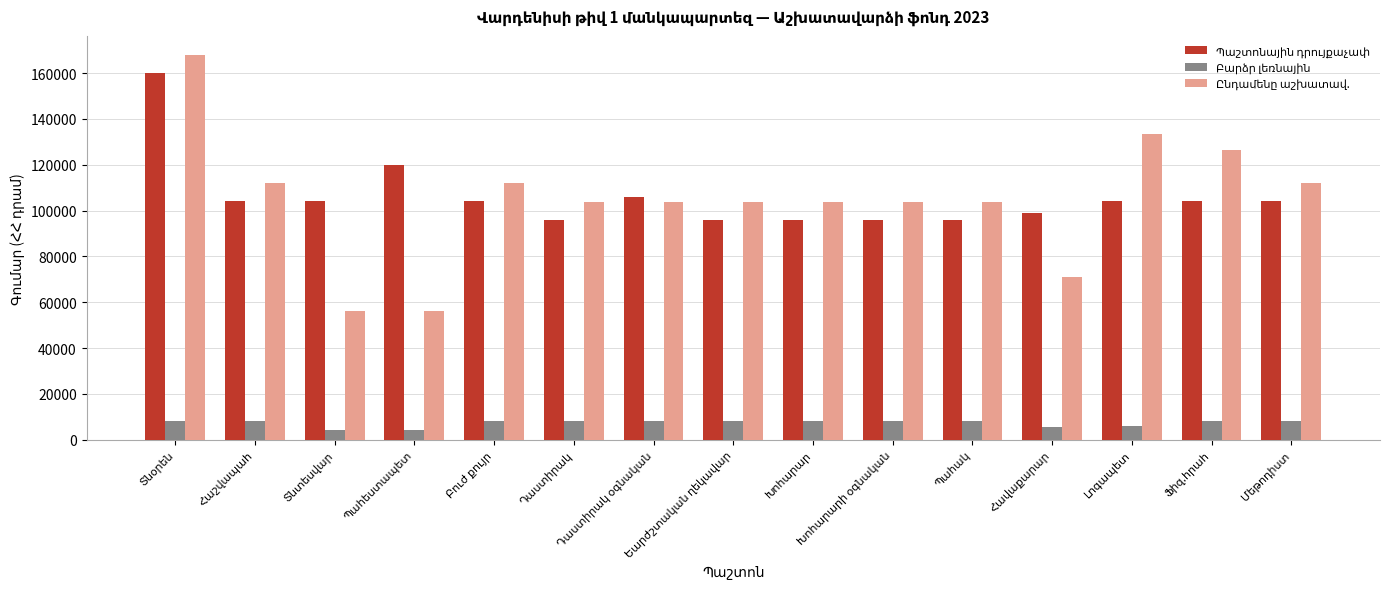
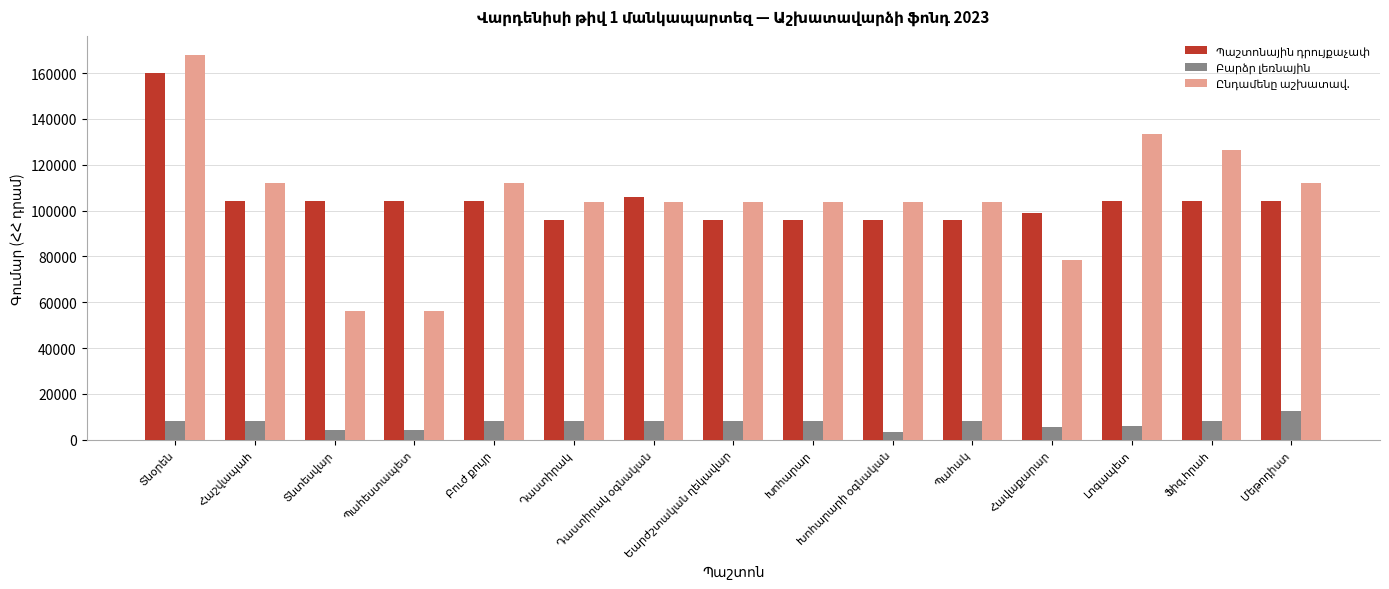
  {
    "Պաշտոնային դրույքաչափ": {
      "Տնօրեն": 160000,
      "Հաշվապահ": 104000,
      "Տնտեսվար": 104000,
-     "Պահեստապետ": 120000,
+     "Պահեստապետ": 104000,
      "Բուժ քույր": 104000,
      "Դաստիրակ": 96000,
      "Դաստիրակ օգնական": 106000,
      "Եարժշտական ղեկավար": 96000,
      "Խոհարար": 96000,
      "Խոհարարի օգնական": 96000,
      "Պահակ": 96000,
      "Հավաքարար": 99000,
      "Լոգապետ": 104000,
      "Ֆիզ.հրահ": 104000,
      "Մեթոդիստ": 104000
    },
    "Բարձր լեռնային": {
      "Տնօրեն": 8000,
      "Հաշվապահ": 8000,
      "Տնտեսվար": 4000,
      "Պահեստապետ": 4000,
      "Բուժ քույր": 8000,
      "Դաստիրակ": 8000,
      "Դաստիրակ օգնական": 8000,
      "Եարժշտական ղեկավար": 8000,
      "Խոհարար": 8000,
-     "Խոհարարի օգնական": 8000,
+     "Խոհարարի օգնական": 3000,
      "Պահակ": 8000,
      "Հավաքարար": 6000,
      "Լոգապետ": 6000,
      "Ֆիզ.հրահ": 8000,
-     "Մեթոդիստ": 8000
+     "Մեթոդիստ": 12000
    },
    "Ընդամենը աշխատավ.": {
      "Տնօրեն": 168000,
      "Հաշվապահ": 112000,
      "Տնտեսվար": 56000,
      "Պահեստապետ": 56000,
      "Բուժ քույր": 112000,
      "Դաստիրակ": 104000,
      "Դաստիրակ օգնական": 104000,
      "Եարժշտական ղեկավար": 104000,
      "Խոհարար": 104000,
      "Խոհարարի օգնական": 104000,
      "Պահակ": 104000,
-     "Հավաքարար": 71000,
+     "Հավաքարար": 78000,
      "Լոգապետ": 133000,
      "Ֆիզ.հրահ": 126000,
      "Մեթոդիստ": 112000
    }
  }
